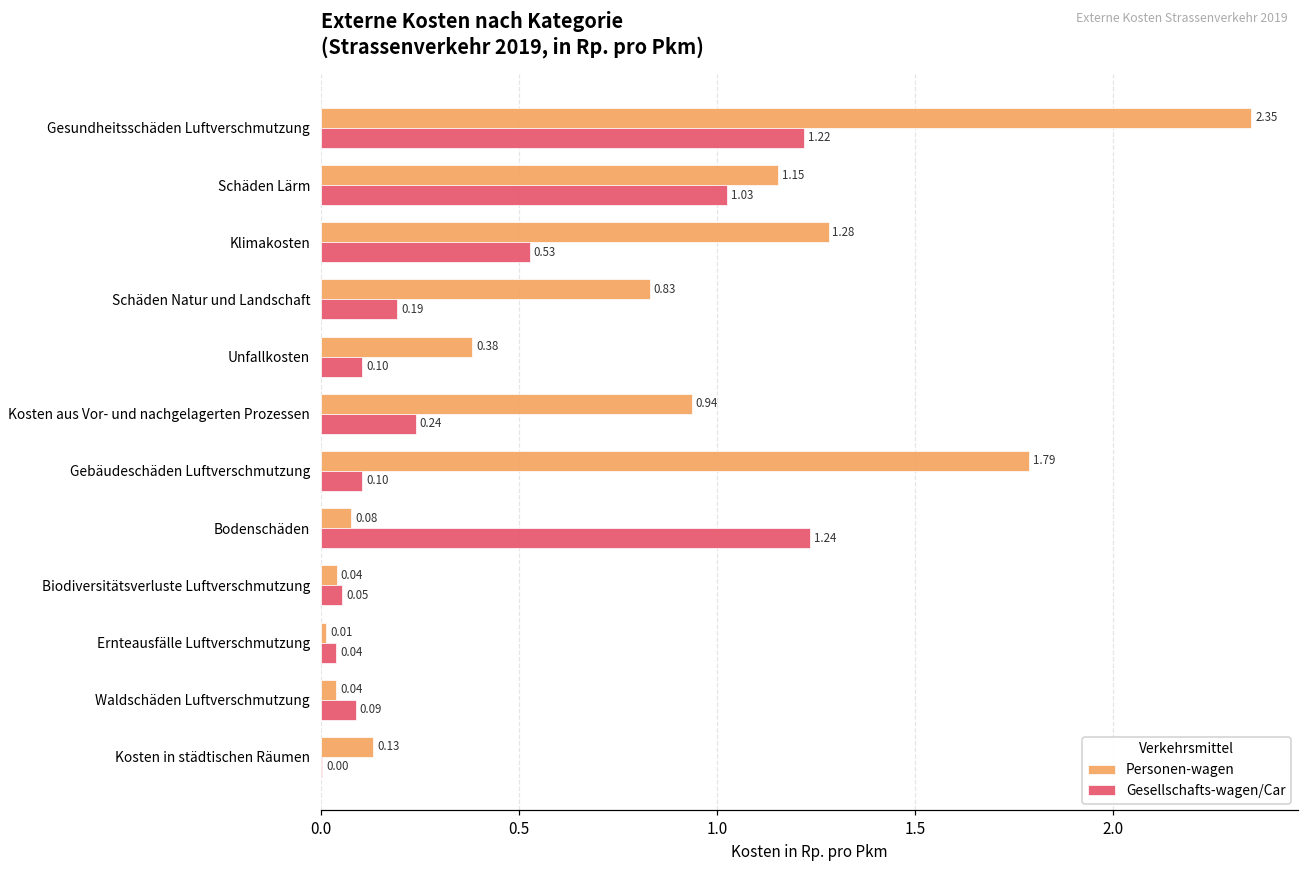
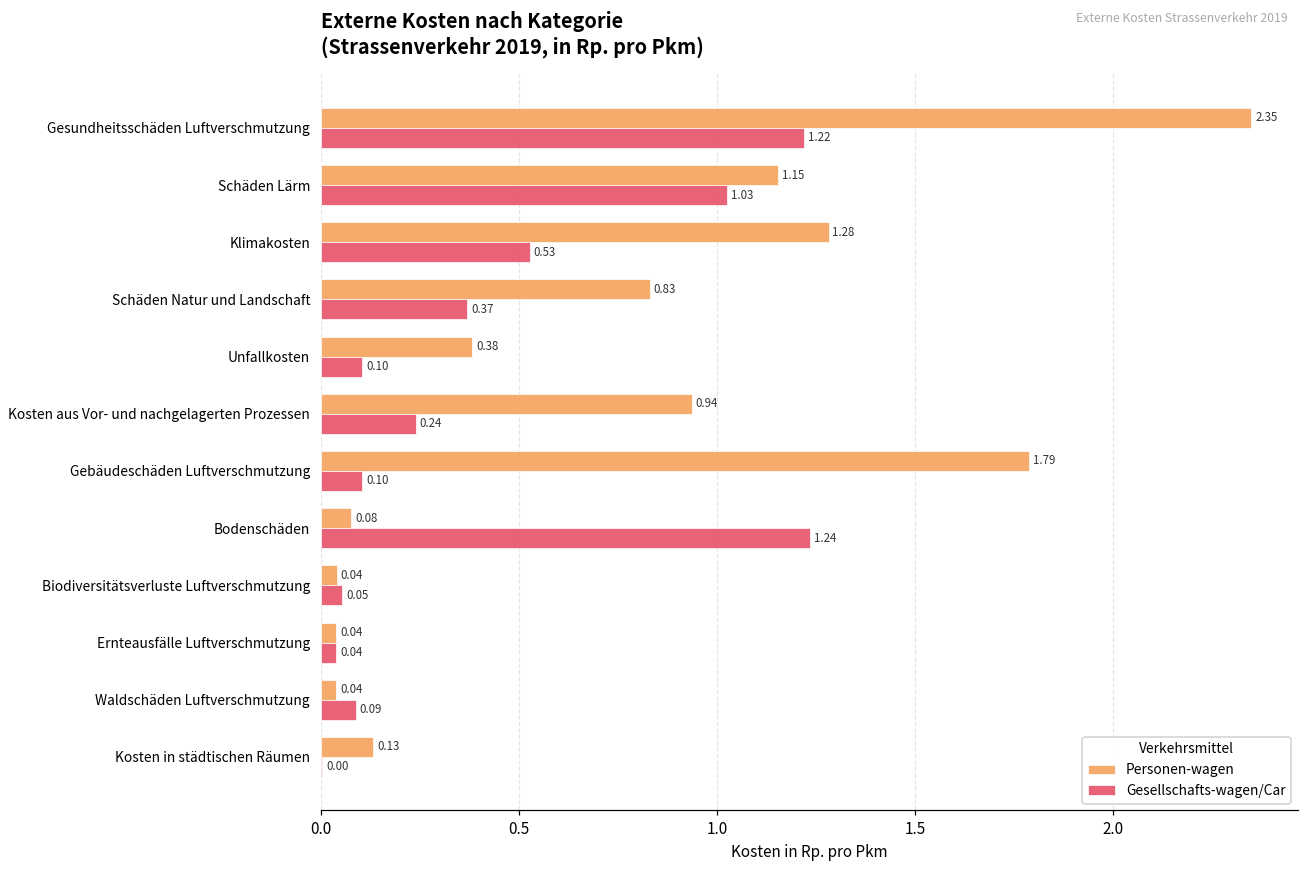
  {
    "Personen-wagen": {
      "Gesundheitsschäden Luftverschmutzung": 2.35,
      "Schäden Lärm": 1.15,
      "Klimakosten": 1.28,
      "Schäden Natur und Landschaft": 0.83,
      "Unfallkosten": 0.38,
      "Kosten aus Vor- und nachgelagerten Prozessen": 0.94,
      "Gebäudeschäden Luftverschmutzung": 1.79,
      "Bodenschäden": 0.08,
      "Biodiversitätsverluste Luftverschmutzung": 0.04,
-     "Ernteausfälle Luftverschmutzung": 0.01,
+     "Ernteausfälle Luftverschmutzung": 0.04,
      "Waldschäden Luftverschmutzung": 0.04,
      "Kosten in städtischen Räumen": 0.13
    },
    "Gesellschafts-wagen/Car": {
      "Gesundheitsschäden Luftverschmutzung": 1.22,
      "Schäden Lärm": 1.03,
      "Klimakosten": 0.53,
-     "Schäden Natur und Landschaft": 0.19,
+     "Schäden Natur und Landschaft": 0.37,
      "Unfallkosten": 0.10,
      "Kosten aus Vor- und nachgelagerten Prozessen": 0.24,
      "Gebäudeschäden Luftverschmutzung": 0.10,
      "Bodenschäden": 1.24,
      "Biodiversitätsverluste Luftverschmutzung": 0.05,
      "Ernteausfälle Luftverschmutzung": 0.04,
      "Waldschäden Luftverschmutzung": 0.09,
      "Kosten in städtischen Räumen": 0.00
    }
  }
